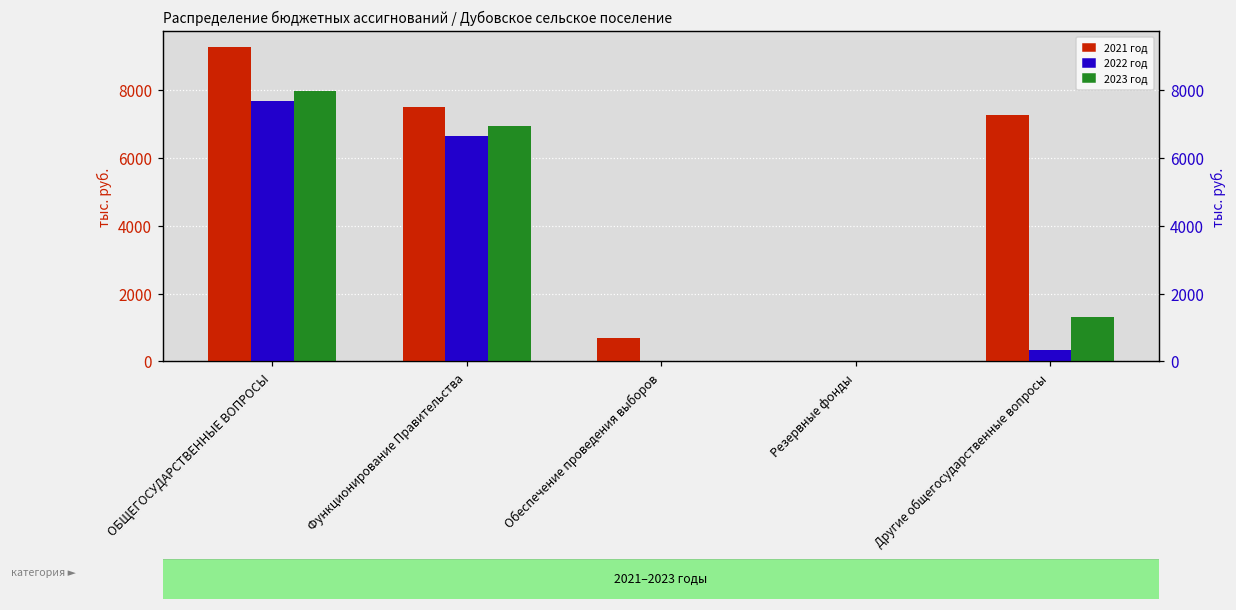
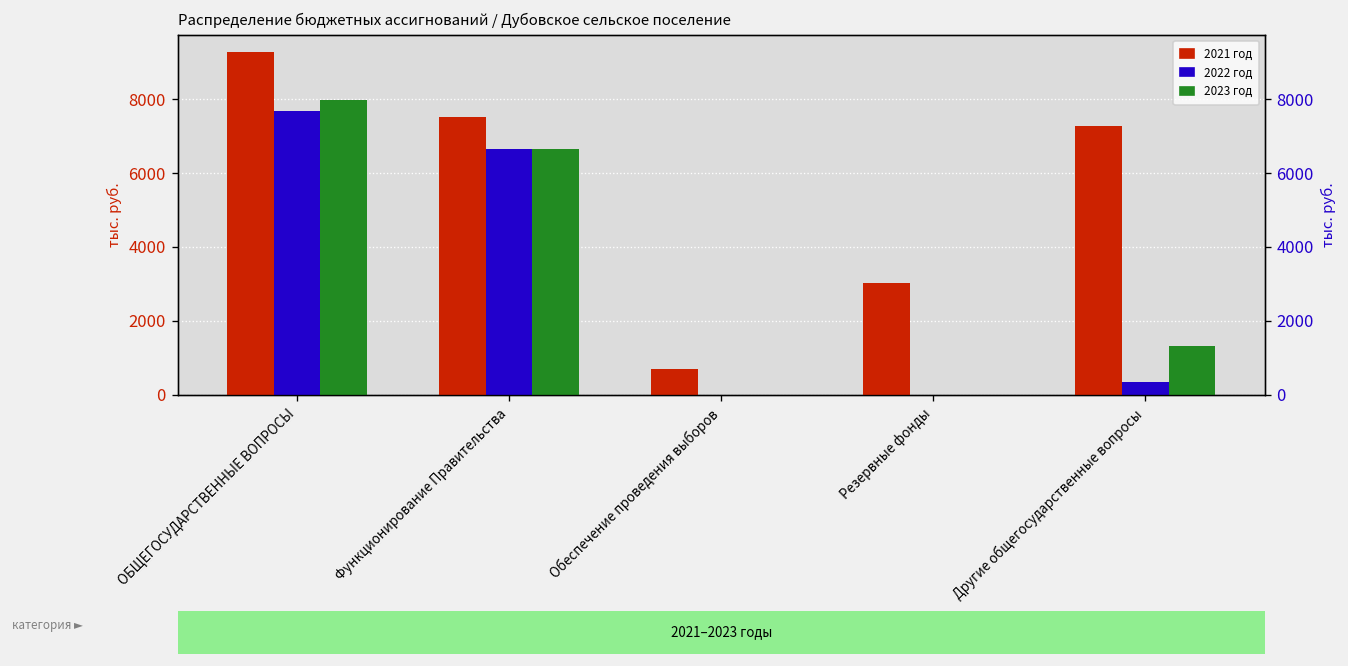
  {
    "2021 год": {
      "ОБЩЕГОСУДАРСТВЕННЫЕ ВОПРОСЫ": 9300,
      "Функционирование Правительства": 7500,
      "Обеспечение проведения выборов": 700,
-     "Резервные фонды": 0,
+     "Резервные фонды": 3000,
      "Другие общегосударственные вопросы": 7300
    },
    "2022 год": {
      "ОБЩЕГОСУДАРСТВЕННЫЕ ВОПРОСЫ": 7700,
      "Функционирование Правительства": 6600,
      "Обеспечение проведения выборов": 0,
      "Другие общегосударственные вопросы": 300
    },
    "2023 год": {
      "ОБЩЕГОСУДАРСТВЕННЫЕ ВОПРОСЫ": 8000,
-     "Функционирование Правительства": 6900,
+     "Функционирование Правительства": 6700,
      "Обеспечение проведения выборов": 0,
      "Другие общегосударственные вопросы": 1300
    }
  }
